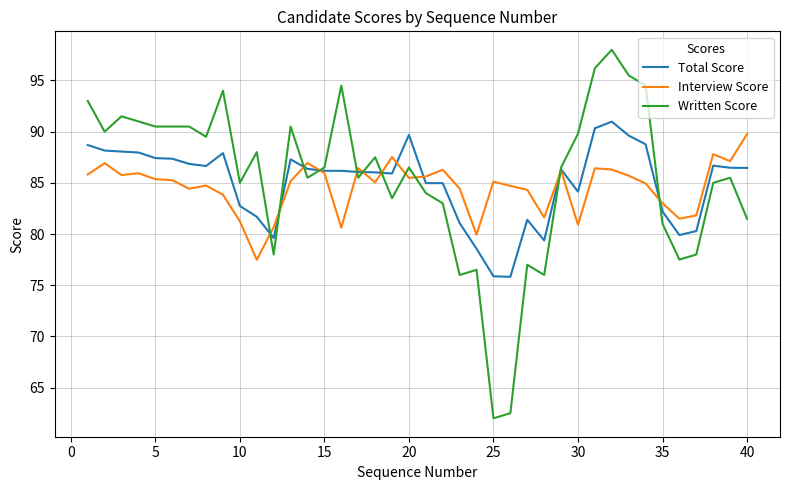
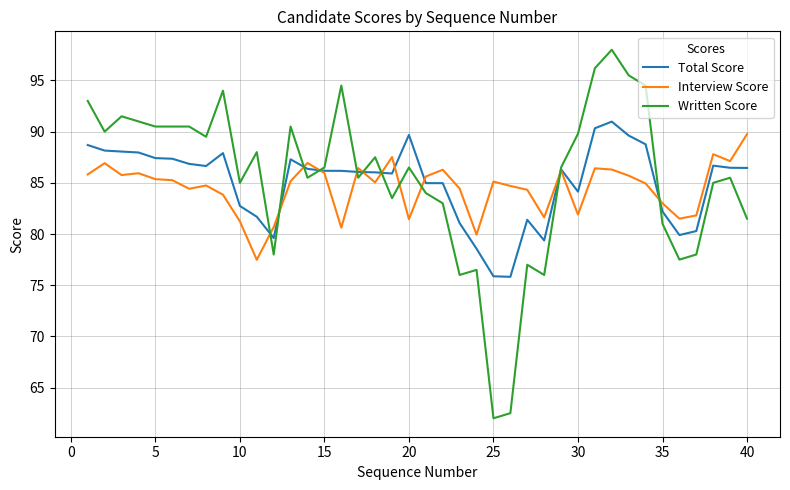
  {
    "Total Score": {
      "5": 87.4,
      "10": 82.7,
      "20": 89.7,
      "25": 75.9,
      "30": 84.1,
      "35": 82.2,
      "40": 86.5
    },
    "Interview Score": {
      "5": 85.4,
      "10": 81.2,
-     "20": 85.5,
+     "20": 81.5,
      "25": 85.1,
-     "30": 80.9,
+     "30": 81.9,
      "35": 83.0,
      "40": 89.8
    },
    "Written Score": {
      "5": 90.5,
      "10": 85.0,
      "15": 86.5,
      "20": 86.5,
      "25": 62.0,
      "30": 89.8,
      "35": 81.0,
      "40": 81.5
    }
  }
